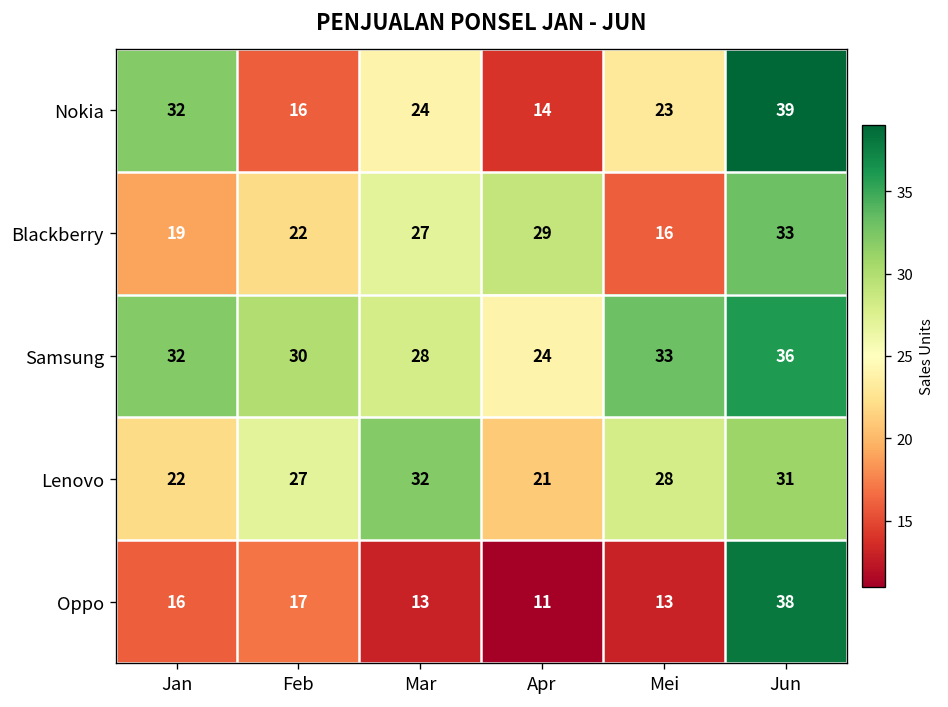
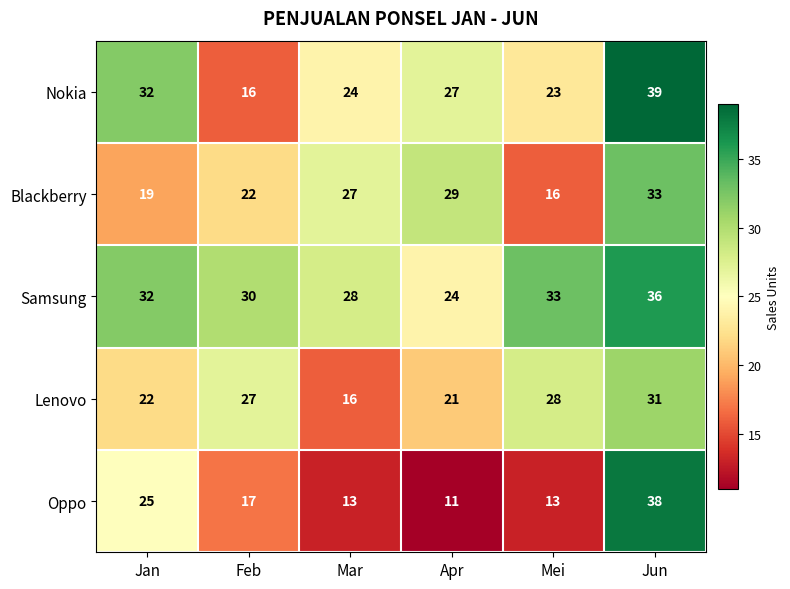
  {
    "Nokia": {
      "Jan": 32,
      "Feb": 16,
      "Mar": 24,
-     "Apr": 14,
+     "Apr": 27,
      "Mei": 23,
      "Jun": 39
    },
    "Blackberry": {
      "Jan": 19,
      "Feb": 22,
      "Mar": 27,
      "Apr": 29,
      "Mei": 16,
      "Jun": 33
    },
    "Samsung": {
      "Jan": 32,
      "Feb": 30,
      "Mar": 28,
      "Apr": 24,
      "Mei": 33,
      "Jun": 36
    },
    "Lenovo": {
      "Jan": 22,
      "Feb": 27,
-     "Mar": 32,
+     "Mar": 16,
      "Apr": 21,
      "Mei": 28,
      "Jun": 31
    },
    "Oppo": {
-     "Jan": 16,
+     "Jan": 25,
      "Feb": 17,
      "Mar": 13,
      "Apr": 11,
      "Mei": 13,
      "Jun": 38
    }
  }
